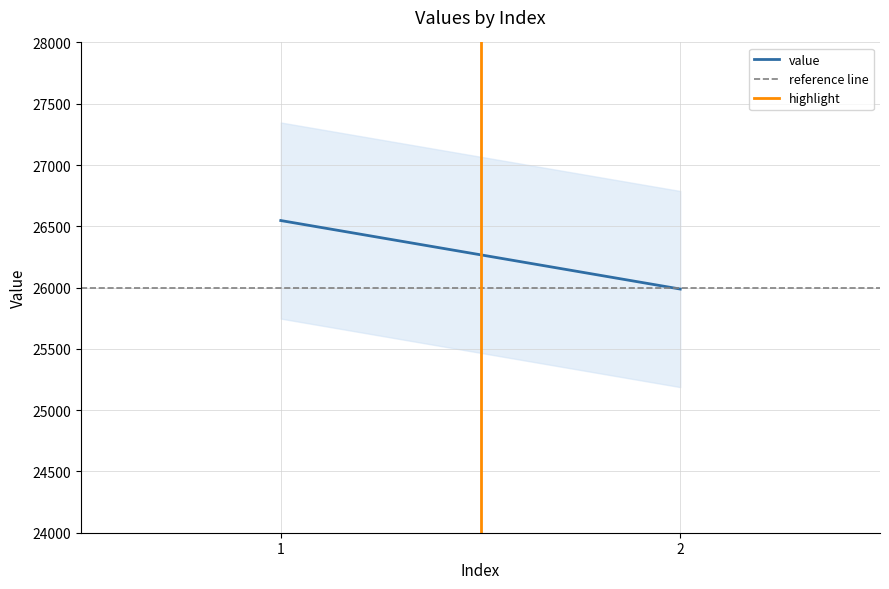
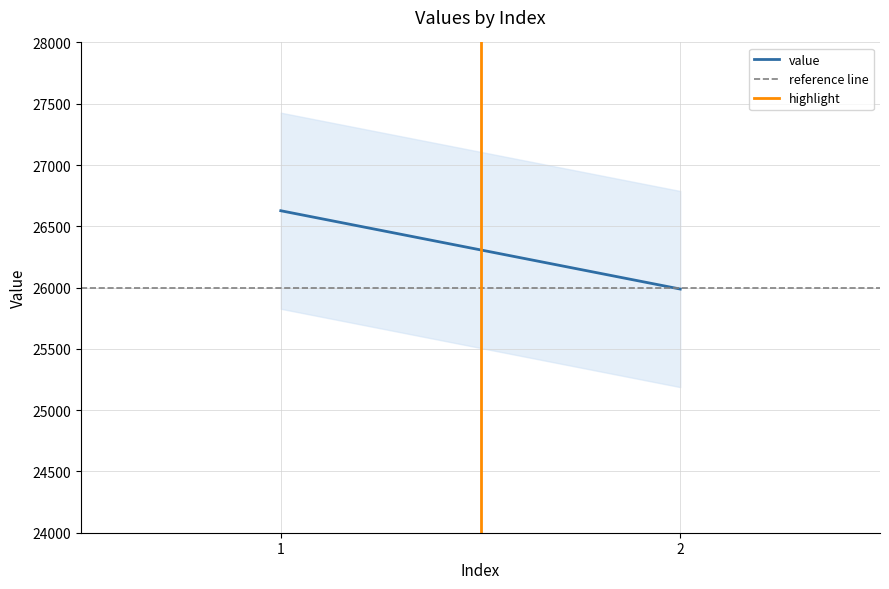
  {
    "value": {
-     "1": 26550,
+     "1": 26630,
      "2": 25990
    }
  }
